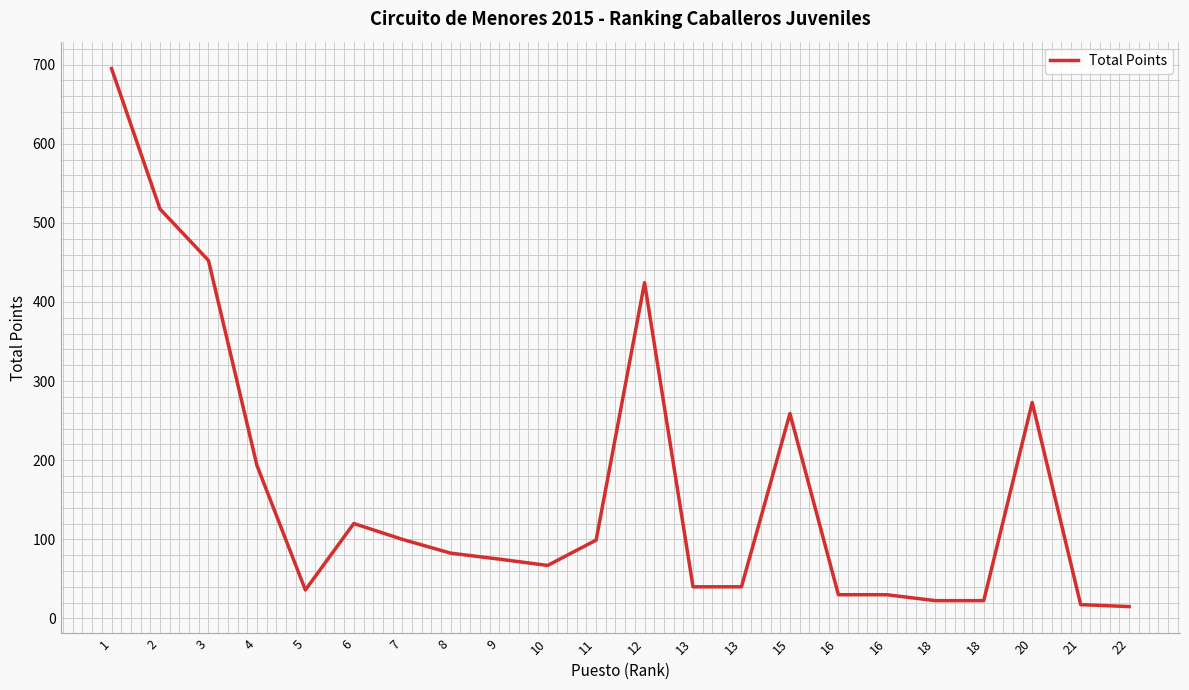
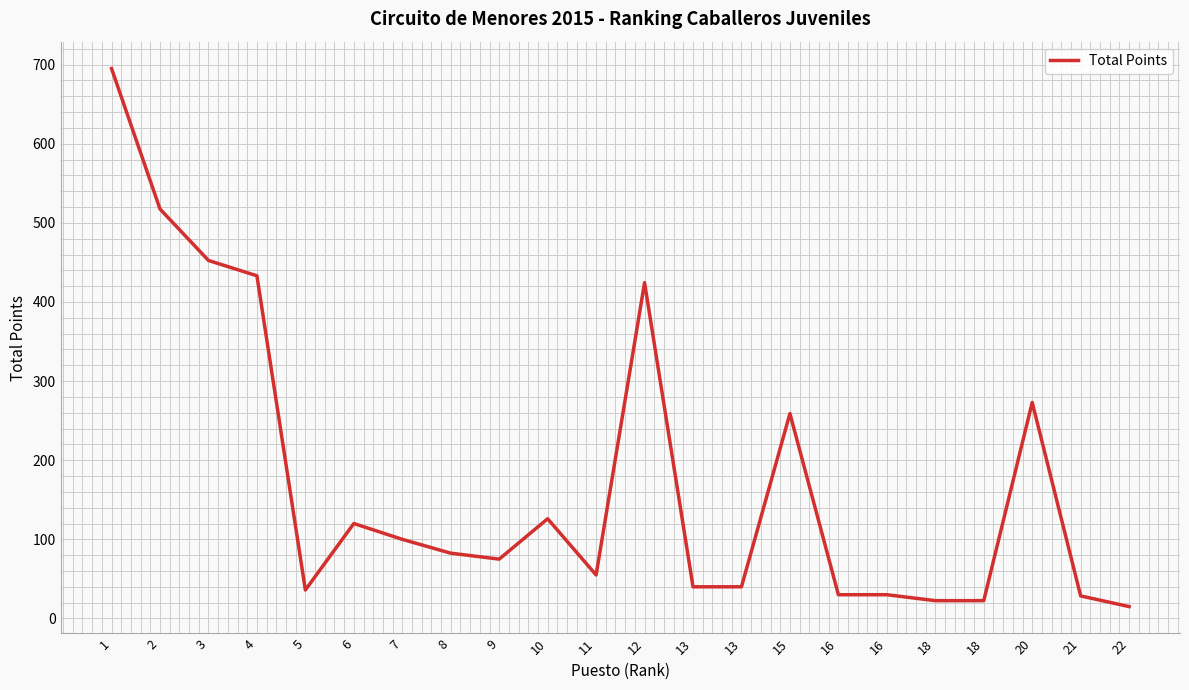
  {
    "1": 700,
    "2": 520,
    "3": 450,
-   "4": 190,
+   "4": 430,
    "5": 40,
    "6": 120,
    "7": 100,
    "8": 80,
    "9": 80,
-   "10": 70,
-   "11": 100,
+   "10": 130,
+   "11": 60,
    "12": 420,
    "15": 260,
    "20": 270,
-   "21": 20,
+   "21": 30,
    "22": 20
  }
